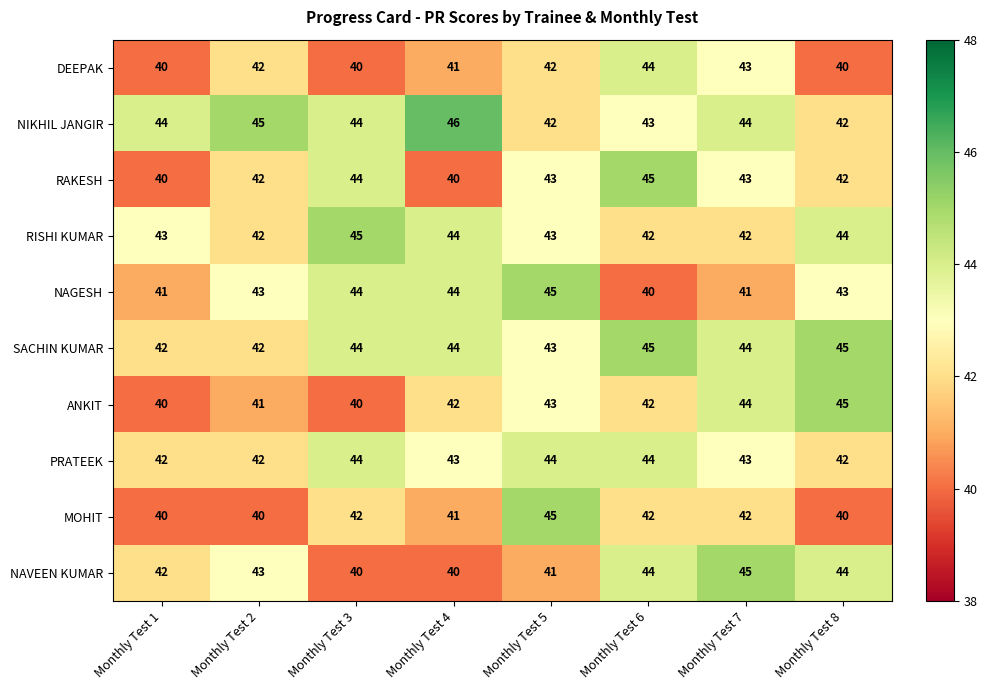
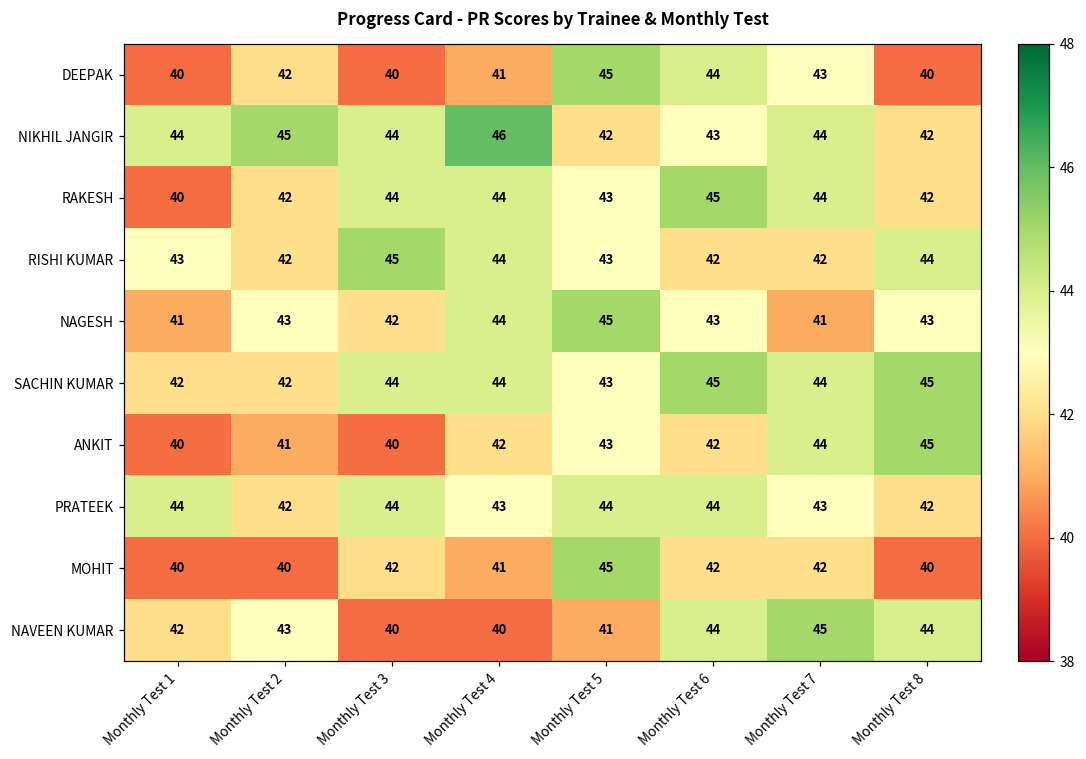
  {
    "DEEPAK": {
      "Monthly Test 1": 40,
      "Monthly Test 2": 42,
      "Monthly Test 3": 40,
      "Monthly Test 4": 41,
-     "Monthly Test 5": 42,
+     "Monthly Test 5": 45,
      "Monthly Test 6": 44,
      "Monthly Test 7": 43,
      "Monthly Test 8": 40
    },
    "NIKHIL JANGIR": {
      "Monthly Test 1": 44,
      "Monthly Test 2": 45,
      "Monthly Test 3": 44,
      "Monthly Test 4": 46,
      "Monthly Test 5": 42,
      "Monthly Test 6": 43,
      "Monthly Test 7": 44,
      "Monthly Test 8": 42
    },
    "RAKESH": {
      "Monthly Test 1": 40,
      "Monthly Test 2": 42,
      "Monthly Test 3": 44,
-     "Monthly Test 4": 40,
+     "Monthly Test 4": 44,
      "Monthly Test 5": 43,
      "Monthly Test 6": 45,
-     "Monthly Test 7": 43,
+     "Monthly Test 7": 44,
      "Monthly Test 8": 42
    },
    "RISHI KUMAR": {
      "Monthly Test 1": 43,
      "Monthly Test 2": 42,
      "Monthly Test 3": 45,
      "Monthly Test 4": 44,
      "Monthly Test 5": 43,
      "Monthly Test 6": 42,
      "Monthly Test 7": 42,
      "Monthly Test 8": 44
    },
    "NAGESH": {
      "Monthly Test 1": 41,
      "Monthly Test 2": 43,
-     "Monthly Test 3": 44,
+     "Monthly Test 3": 42,
      "Monthly Test 4": 44,
      "Monthly Test 5": 45,
-     "Monthly Test 6": 40,
+     "Monthly Test 6": 43,
      "Monthly Test 7": 41,
      "Monthly Test 8": 43
    },
    "SACHIN KUMAR": {
      "Monthly Test 1": 42,
      "Monthly Test 2": 42,
      "Monthly Test 3": 44,
      "Monthly Test 4": 44,
      "Monthly Test 5": 43,
      "Monthly Test 6": 45,
      "Monthly Test 7": 44,
      "Monthly Test 8": 45
    },
    "ANKIT": {
      "Monthly Test 1": 40,
      "Monthly Test 2": 41,
      "Monthly Test 3": 40,
      "Monthly Test 4": 42,
      "Monthly Test 5": 43,
      "Monthly Test 6": 42,
      "Monthly Test 7": 44,
      "Monthly Test 8": 45
    },
    "PRATEEK": {
-     "Monthly Test 1": 42,
+     "Monthly Test 1": 44,
      "Monthly Test 2": 42,
      "Monthly Test 3": 44,
      "Monthly Test 4": 43,
      "Monthly Test 5": 44,
      "Monthly Test 6": 44,
      "Monthly Test 7": 43,
      "Monthly Test 8": 42
    },
    "MOHIT": {
      "Monthly Test 1": 40,
      "Monthly Test 2": 40,
      "Monthly Test 3": 42,
      "Monthly Test 4": 41,
      "Monthly Test 5": 45,
      "Monthly Test 6": 42,
      "Monthly Test 7": 42,
      "Monthly Test 8": 40
    },
    "NAVEEN KUMAR": {
      "Monthly Test 1": 42,
      "Monthly Test 2": 43,
      "Monthly Test 3": 40,
      "Monthly Test 4": 40,
      "Monthly Test 5": 41,
      "Monthly Test 6": 44,
      "Monthly Test 7": 45,
      "Monthly Test 8": 44
    }
  }
